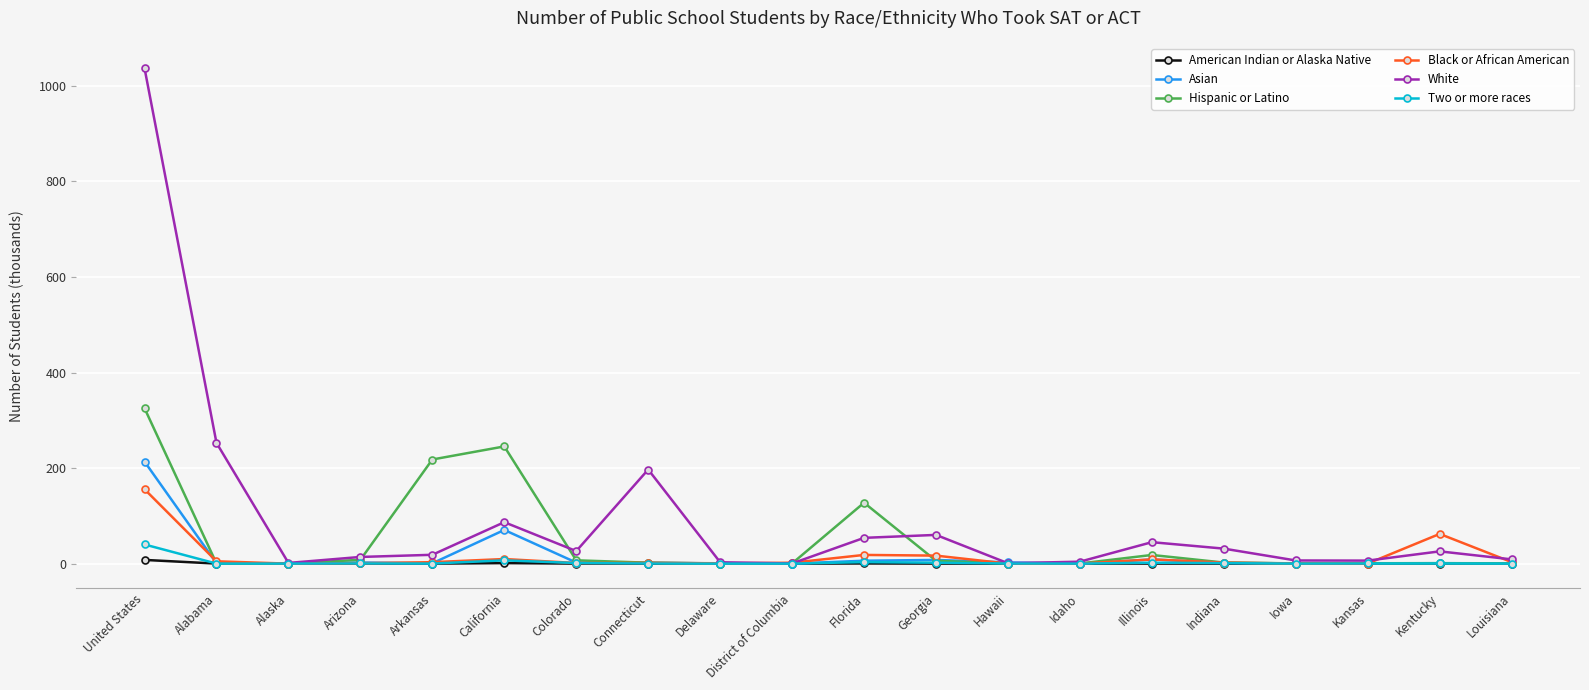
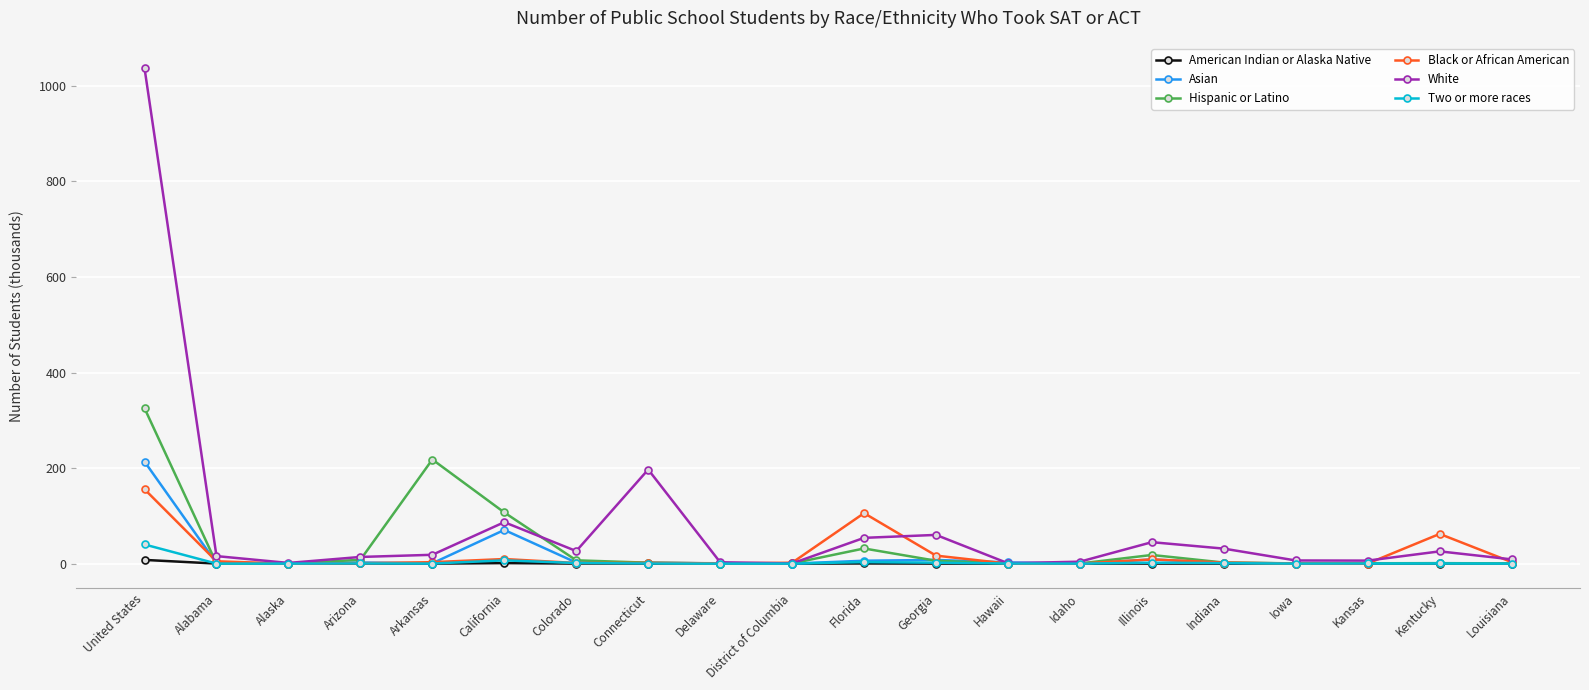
  {
    "American Indian or Alaska Native": {
      "United States": 10,
      "California": 0
    },
    "Hispanic or Latino": {
      "United States": 330,
      "Arizona": 10,
      "Arkansas": 220,
-     "California": 250,
-     "Florida": 130,
+     "California": 110,
+     "Florida": 30,
      "Illinois": 20
    },
    "Black or African American": {
      "United States": 160,
-     "Florida": 20,
+     "Florida": 110,
      "Georgia": 20,
      "Kentucky": 60
    },
    "White": {
      "United States": 1040,
-     "Alabama": 250,
+     "Alabama": 20,
      "Arizona": 10,
      "Arkansas": 20,
      "California": 90,
      "Colorado": 30,
      "Connecticut": 200,
      "Florida": 50,
      "Georgia": 60,
      "Illinois": 40,
      "Indiana": 30,
      "Iowa": 10,
      "Kansas": 10,
      "Kentucky": 30,
      "Louisiana": 10
    }
  }
